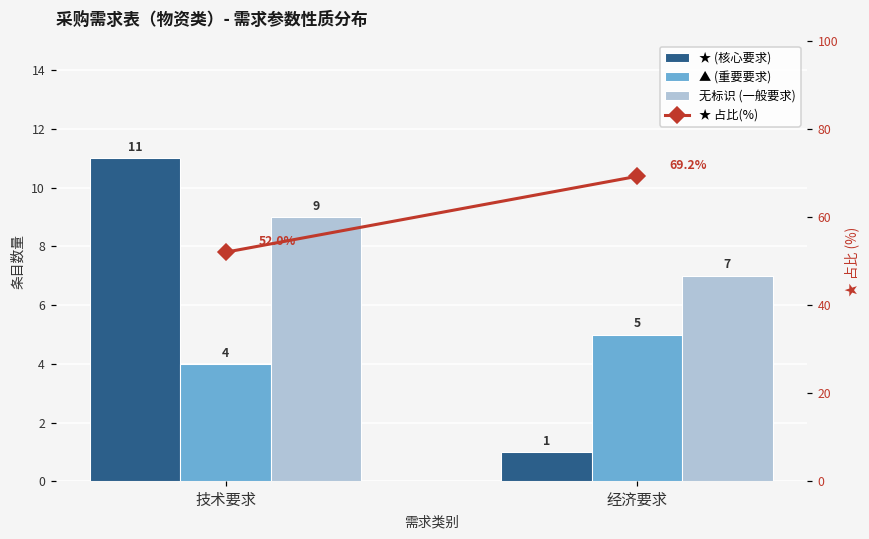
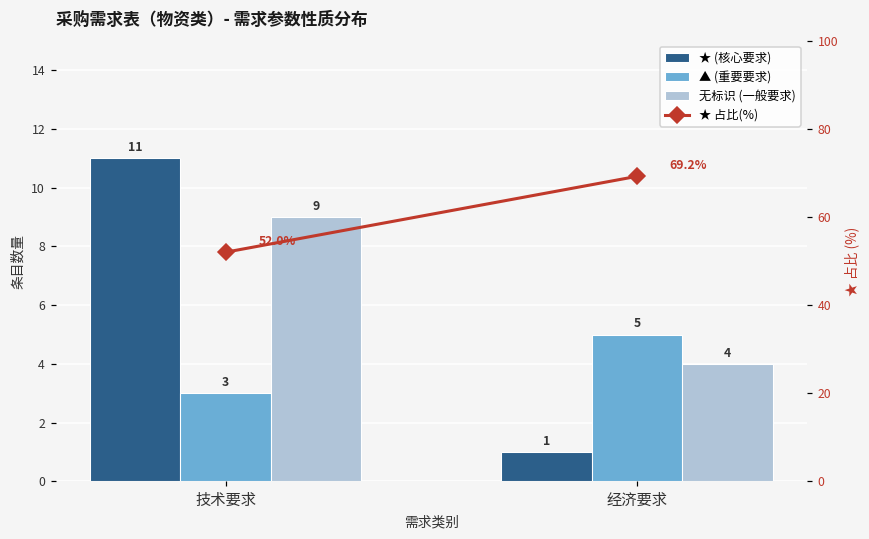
  {
    "★ (核心要求)": {
      "技术要求": 11,
      "经济要求": 1
    },
    "▲ (重要要求)": {
-     "技术要求": 4,
+     "技术要求": 3,
      "经济要求": 5
    },
    "无标识 (一般要求)": {
      "技术要求": 9,
-     "经济要求": 7
+     "经济要求": 4
    }
  }
